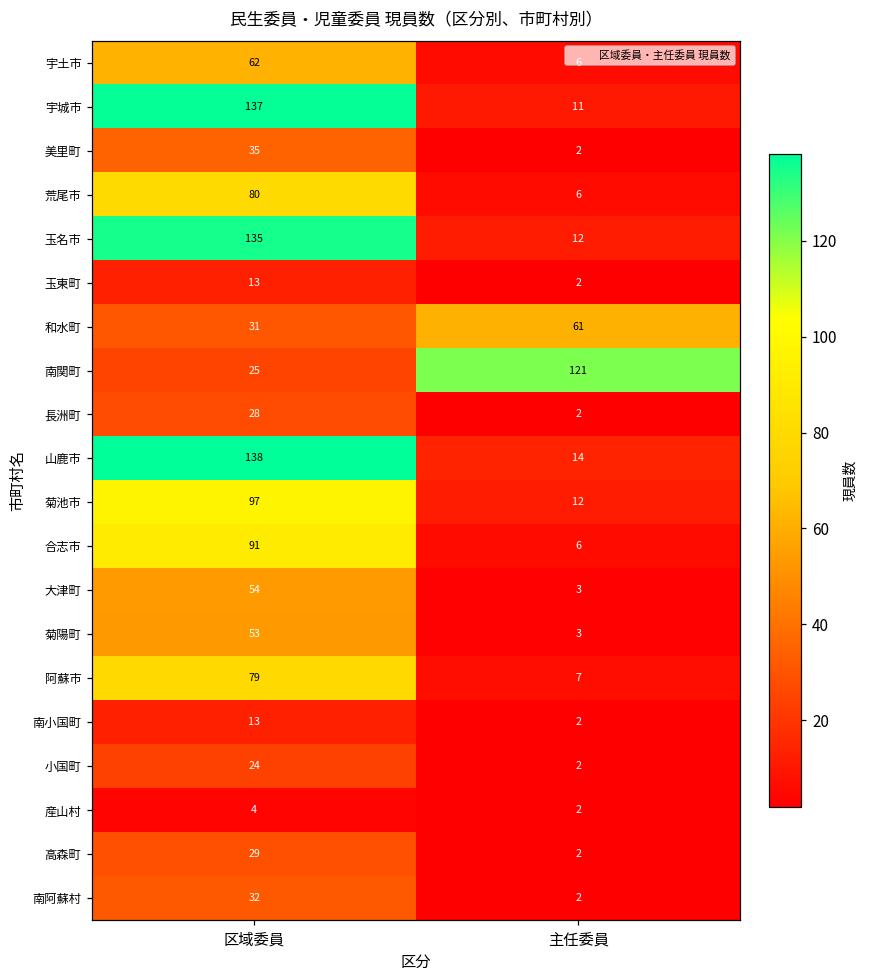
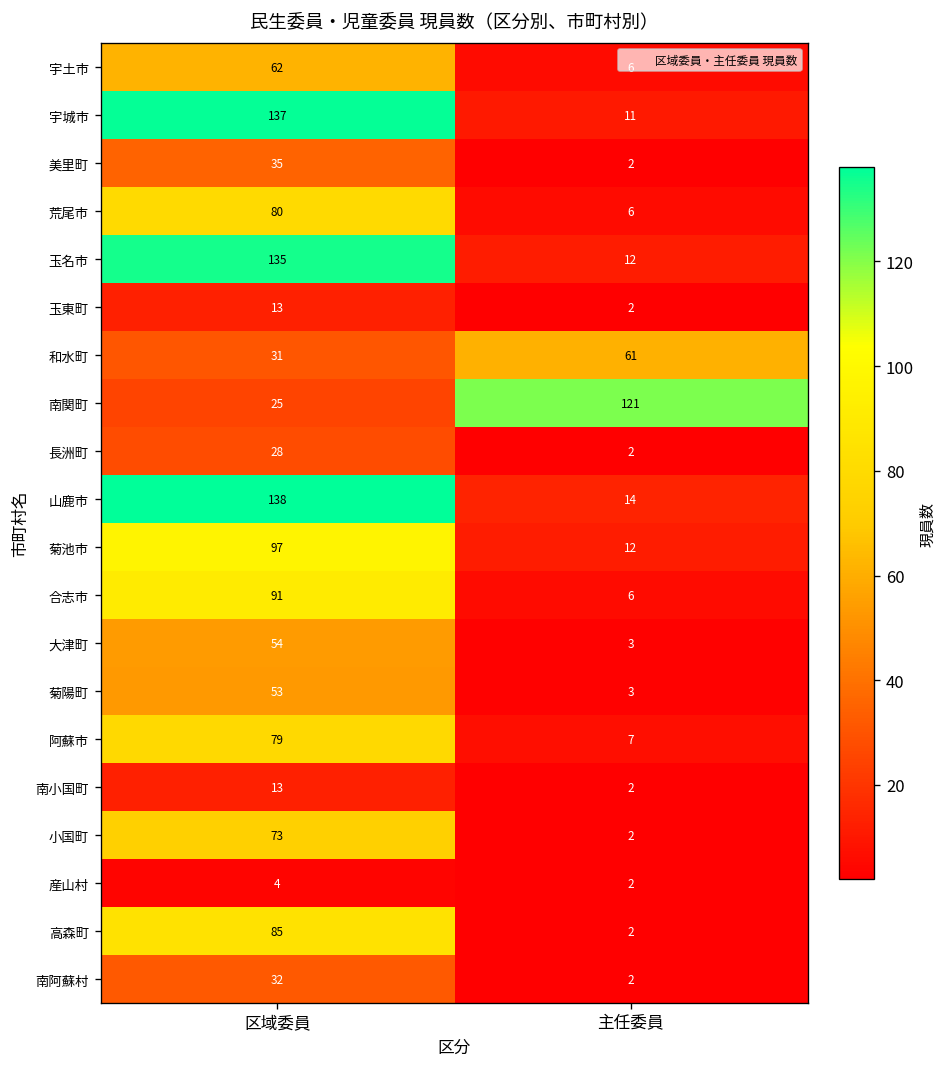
  {
    "宇土市": {
      "区域委員": 62
    },
    "宇城市": {
      "区域委員": 137,
      "主任委員": 11
    },
    "美里町": {
      "区域委員": 35,
      "主任委員": 2
    },
    "荒尾市": {
      "区域委員": 80,
      "主任委員": 6
    },
    "玉名市": {
      "区域委員": 135,
      "主任委員": 12
    },
    "玉東町": {
      "区域委員": 13,
      "主任委員": 2
    },
    "和水町": {
      "区域委員": 31,
      "主任委員": 61
    },
    "南関町": {
      "区域委員": 25,
      "主任委員": 121
    },
    "長洲町": {
      "区域委員": 28,
      "主任委員": 2
    },
    "山鹿市": {
      "区域委員": 138,
      "主任委員": 14
    },
    "菊池市": {
      "区域委員": 97,
      "主任委員": 12
    },
    "合志市": {
      "区域委員": 91,
      "主任委員": 6
    },
    "大津町": {
      "区域委員": 54,
      "主任委員": 3
    },
    "菊陽町": {
      "区域委員": 53,
      "主任委員": 3
    },
    "阿蘇市": {
      "区域委員": 79,
      "主任委員": 7
    },
    "南小国町": {
      "区域委員": 13,
      "主任委員": 2
    },
    "小国町": {
-     "区域委員": 24,
+     "区域委員": 73,
      "主任委員": 2
    },
    "産山村": {
      "区域委員": 4,
      "主任委員": 2
    },
    "高森町": {
-     "区域委員": 29,
+     "区域委員": 85,
      "主任委員": 2
    },
    "南阿蘇村": {
      "区域委員": 32,
      "主任委員": 2
    }
  }
